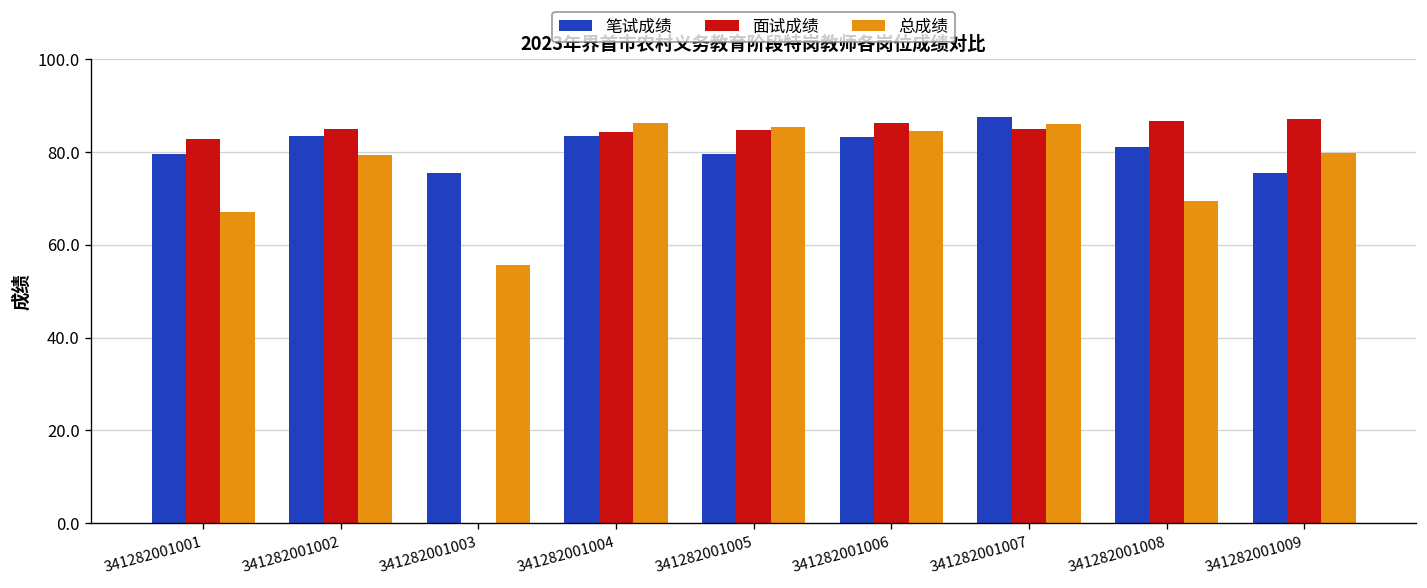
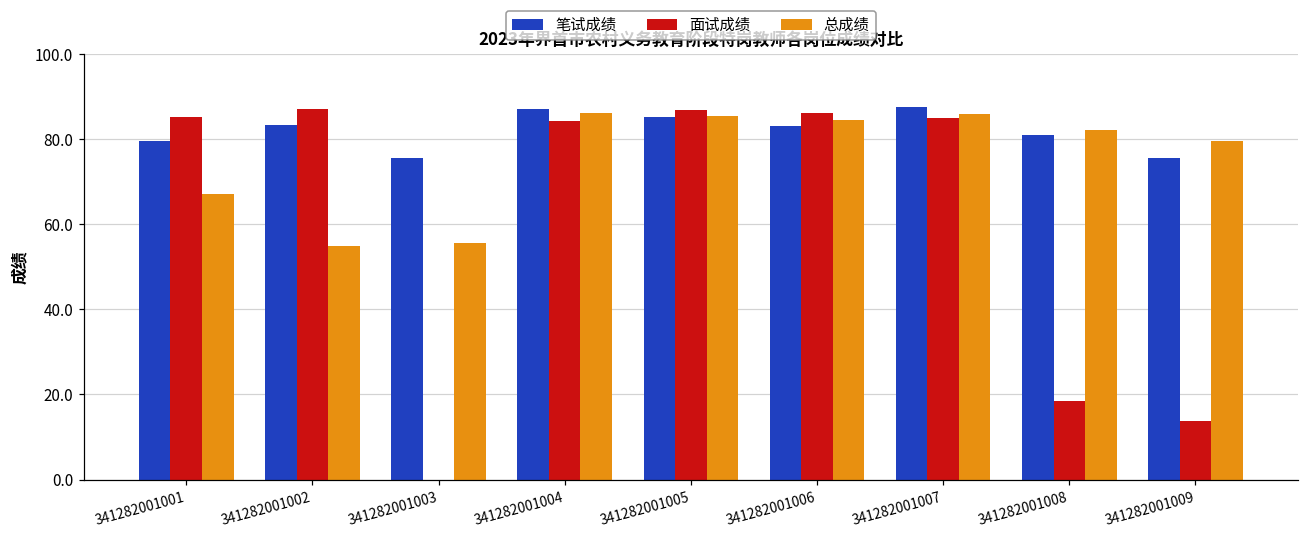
  {
    "笔试成绩": {
      "341282001001": 80,
      "341282001002": 83,
      "341282001003": 76,
-     "341282001004": 84,
-     "341282001005": 80,
+     "341282001004": 87,
+     "341282001005": 85,
      "341282001006": 83,
      "341282001007": 88,
      "341282001008": 81,
      "341282001009": 76
    },
    "面试成绩": {
-     "341282001001": 83,
-     "341282001002": 85,
+     "341282001001": 85,
+     "341282001002": 87,
      "341282001003": 0,
      "341282001004": 84,
-     "341282001005": 85,
+     "341282001005": 87,
      "341282001006": 86,
      "341282001007": 85,
-     "341282001008": 87,
-     "341282001009": 87
+     "341282001008": 19,
+     "341282001009": 14
    },
    "总成绩": {
      "341282001001": 67,
-     "341282001002": 79,
+     "341282001002": 55,
      "341282001003": 56,
      "341282001004": 86,
      "341282001005": 85,
      "341282001006": 84,
      "341282001007": 86,
-     "341282001008": 69,
+     "341282001008": 82,
      "341282001009": 80
    }
  }
